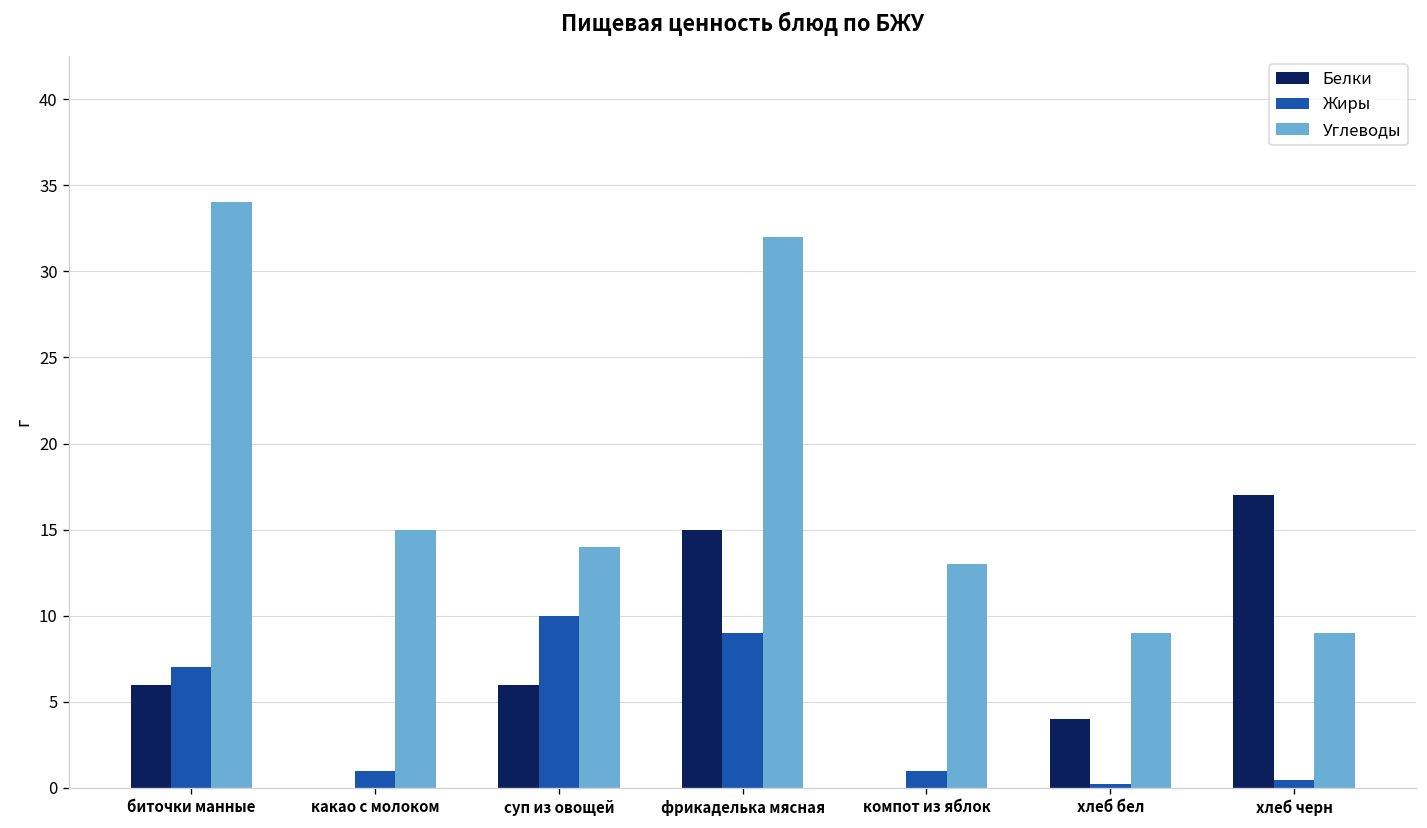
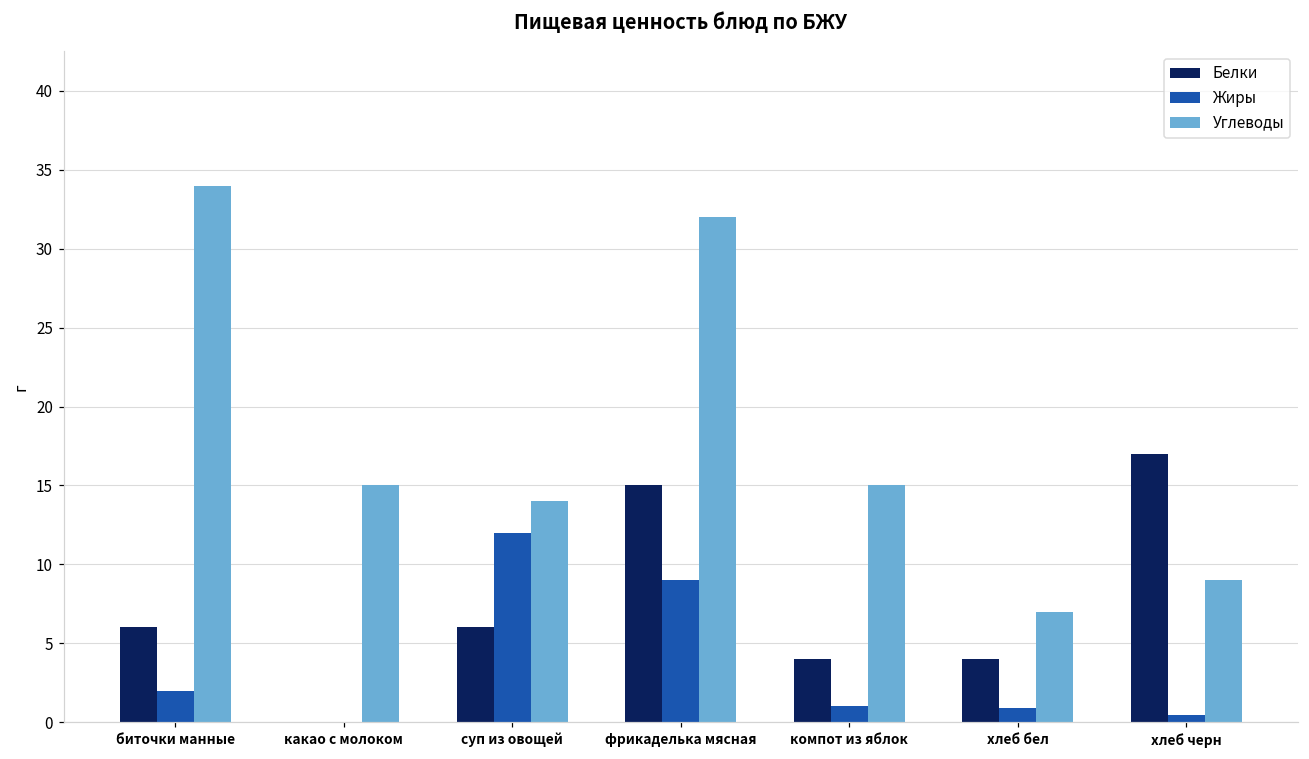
  {
    "Белки": {
      "биточки манные": 6,
      "какао с молоком": 0,
      "суп из овощей": 6,
      "фрикаделька мясная": 15,
-     "компот из яблок": 0,
+     "компот из яблок": 4,
      "хлеб бел": 4,
      "хлеб черн": 17
    },
    "Жиры": {
-     "биточки манные": 7,
-     "какао с молоком": 1,
-     "суп из овощей": 10,
+     "биточки манные": 2,
+     "какао с молоком": 0,
+     "суп из овощей": 12,
      "фрикаделька мясная": 9.0,
      "компот из яблок": 1.0,
-     "хлеб бел": 0.2,
+     "хлеб бел": 0.9,
      "хлеб черн": 0.4
    },
    "Углеводы": {
      "биточки манные": 34,
      "какао с молоком": 15,
      "суп из овощей": 14,
      "фрикаделька мясная": 32,
-     "компот из яблок": 13,
-     "хлеб бел": 9,
+     "компот из яблок": 15,
+     "хлеб бел": 7,
      "хлеб черн": 9
    }
  }
